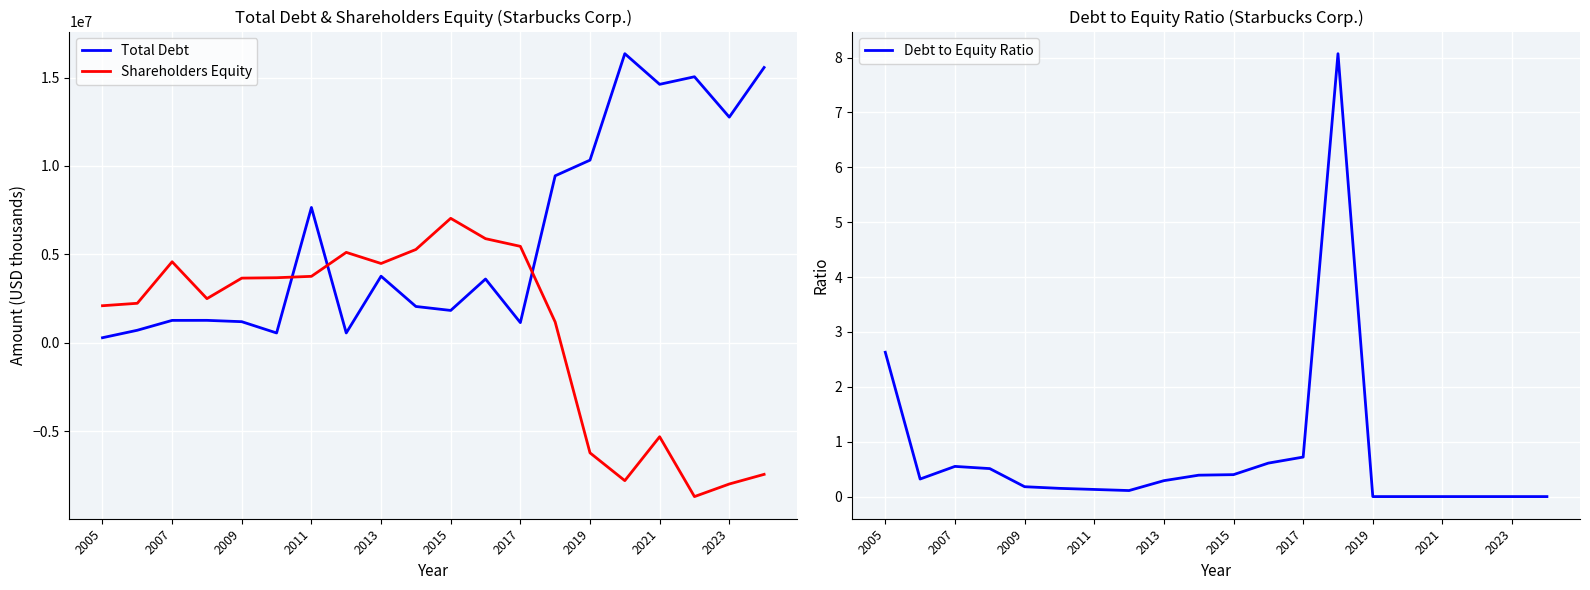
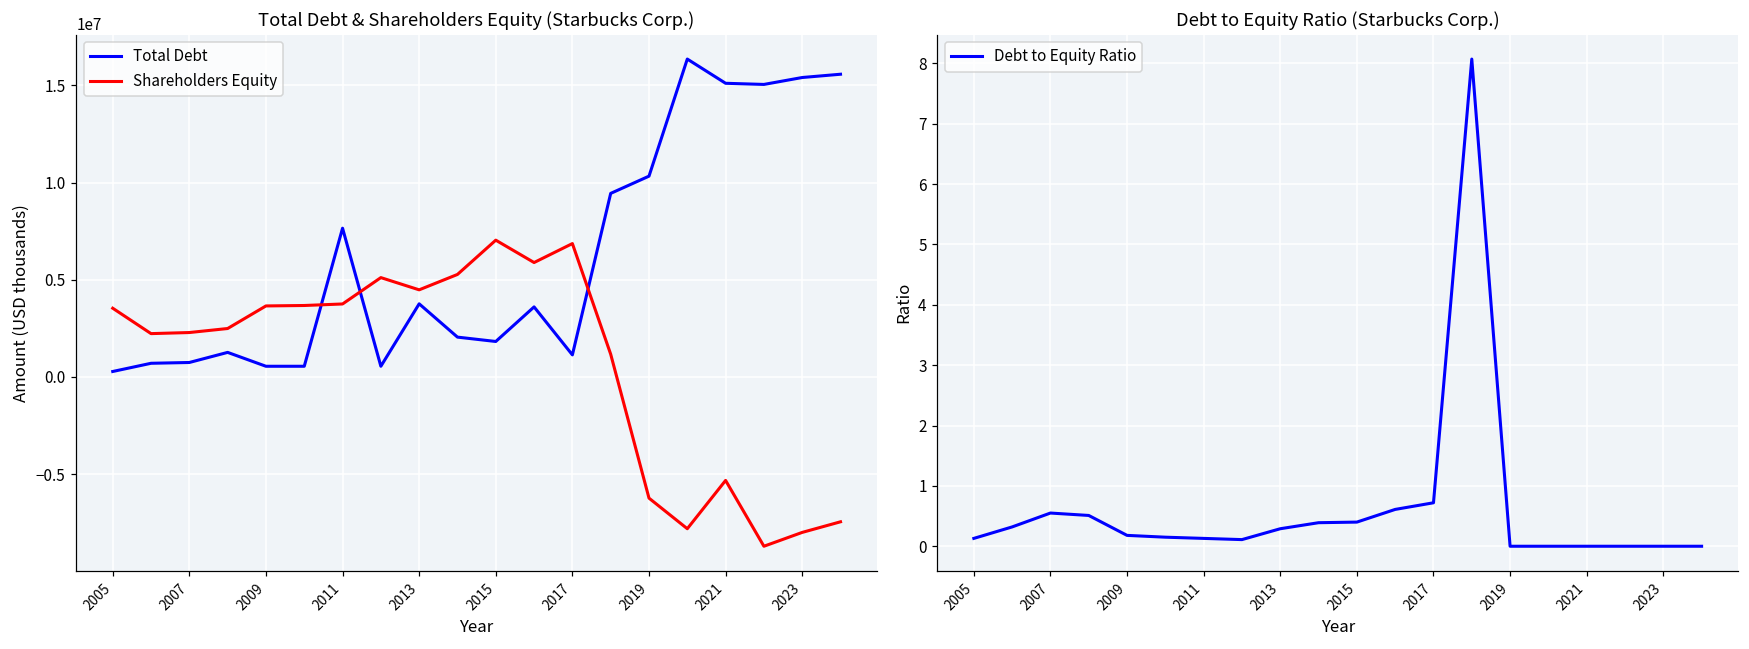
  {
    "Total Debt & Shareholders Equity (Starbucks Corp.)": {
      "Total Debt": {
        "2005": 300000,
-       "2007": 1300000,
-       "2009": 1200000,
+       "2007": 700000,
+       "2009": 500000,
        "2011": 7600000,
        "2013": 3800000,
        "2015": 1800000,
        "2017": 1100000,
        "2019": 10300000,
-       "2021": 14600000,
-       "2023": 12800000
+       "2021": 15100000,
+       "2023": 15400000
      },
      "Shareholders Equity": {
-       "2005": 2100000,
-       "2007": 4600000,
+       "2005": 3500000,
+       "2007": 2300000,
        "2009": 3700000,
        "2011": 3800000,
        "2013": 4500000,
        "2015": 7000000,
-       "2017": 5500000,
+       "2017": 6900000,
        "2019": -6200000,
        "2021": -5300000,
        "2023": -8000000
      }
    },
    "Debt to Equity Ratio (Starbucks Corp.)": {
-     "2005": 2.6,
+     "2005": 0.1,
      "2007": 0.6,
      "2009": 0.2,
      "2011": 0.1,
      "2013": 0.3,
      "2015": 0.4,
      "2017": 0.7,
      "2019": 0.0,
      "2021": 0.0,
      "2023": 0.0
    }
  }
